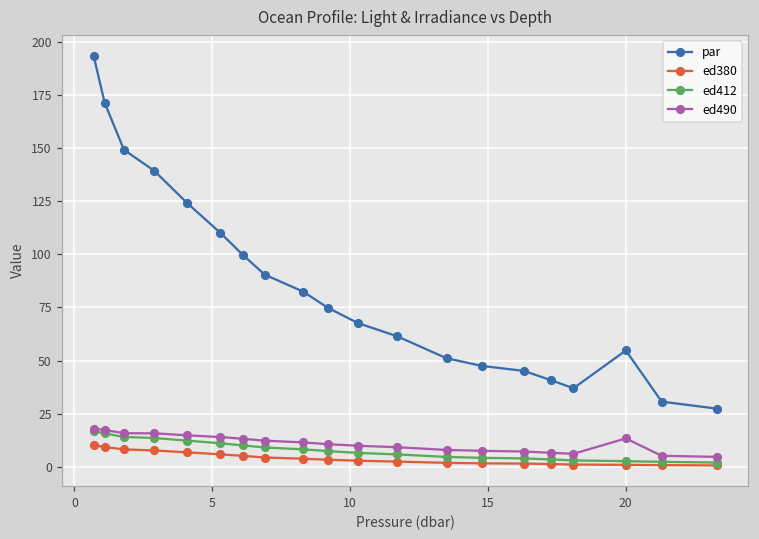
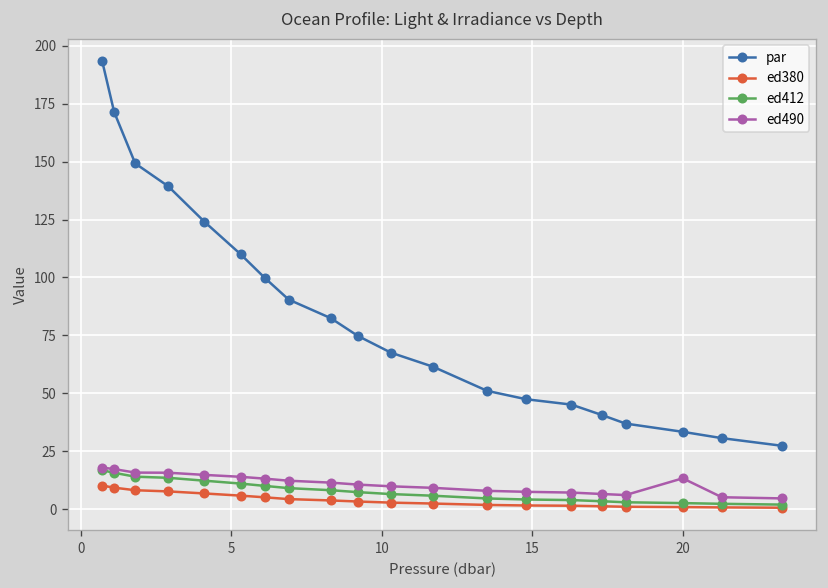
  {
    "par": {
-     "20": 55
+     "20": 33
    },
    "ed380": {
      "20": 1
    },
    "ed412": {
      "20": 3
    },
    "ed490": {
      "20": 13
    }
  }
